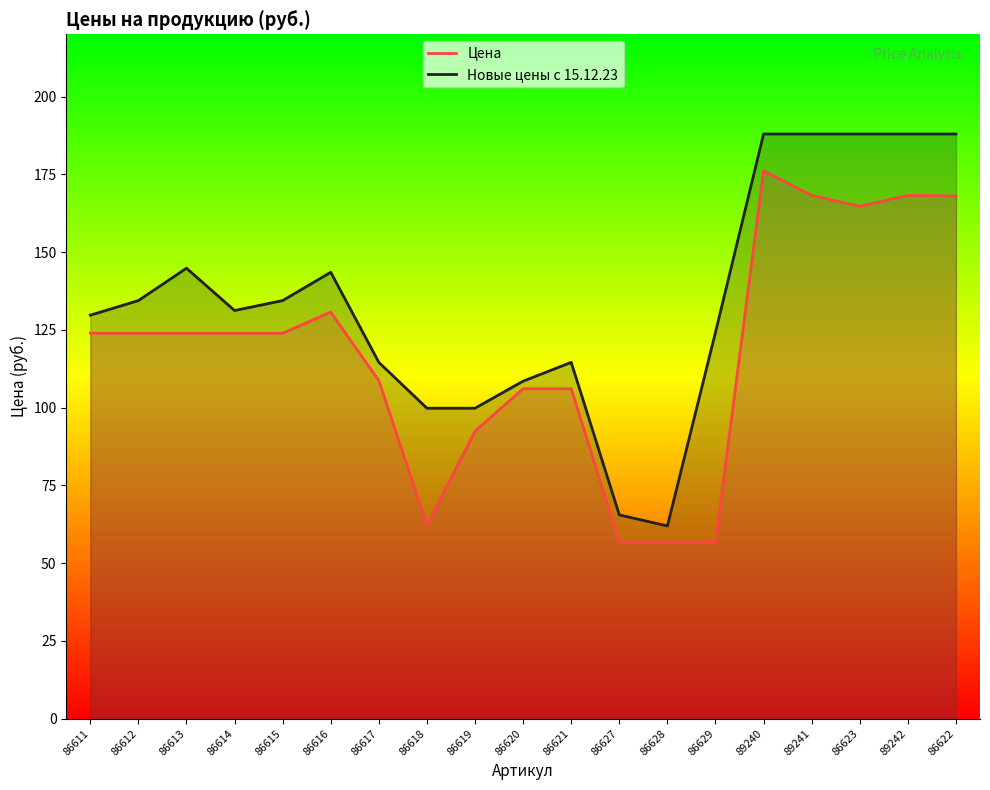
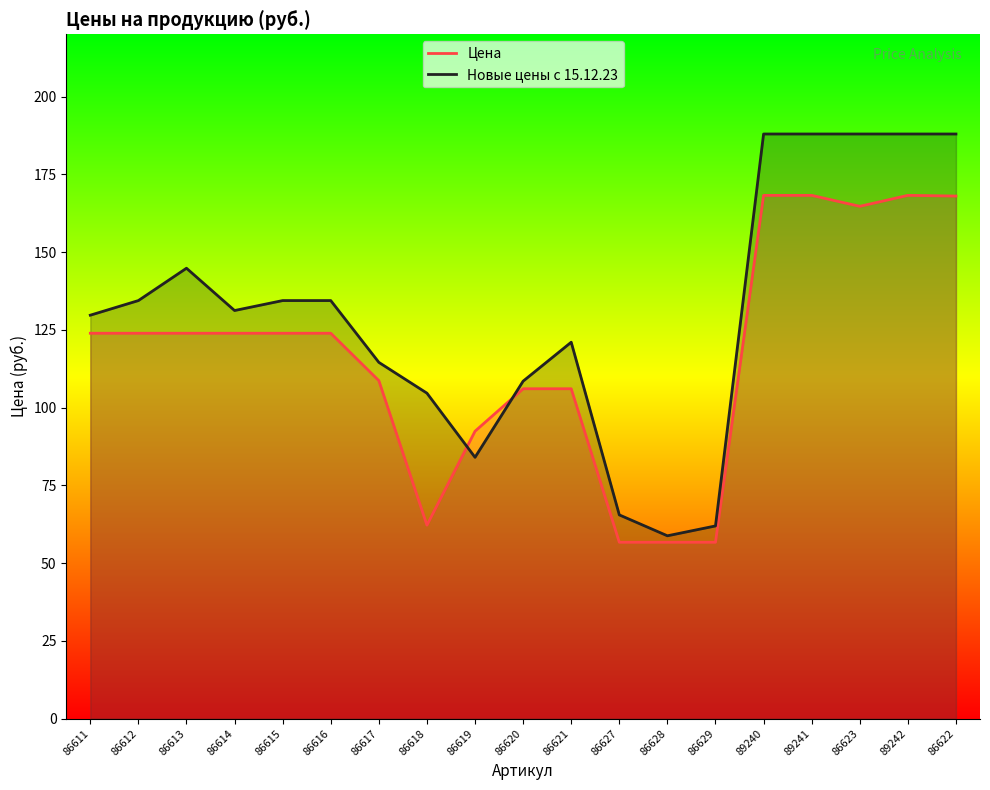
  {
    "Цена": {
      "86611": 124,
      "86612": 124,
      "86613": 124,
      "86614": 124,
      "86615": 124,
-     "86616": 131,
+     "86616": 124,
      "86617": 109,
      "86618": 62,
      "86619": 92,
      "86620": 106,
      "86621": 106,
      "86627": 57,
      "86628": 57,
      "86629": 57,
-     "89240": 176,
+     "89240": 168,
      "89241": 168,
      "86623": 165,
      "89242": 168,
      "86622": 168
    },
    "Новые цены с 15.12.23": {
      "86611": 130,
      "86612": 134,
      "86613": 145,
      "86614": 131,
      "86615": 134,
-     "86616": 144,
+     "86616": 134,
      "86617": 115,
-     "86618": 100,
-     "86619": 100,
+     "86618": 105,
+     "86619": 84,
      "86620": 108,
-     "86621": 115,
+     "86621": 121,
      "86627": 66,
-     "86628": 62,
-     "86629": 124,
+     "86628": 59,
+     "86629": 62,
      "89240": 188,
      "89241": 188,
      "86623": 188,
      "89242": 188,
      "86622": 188
    }
  }
